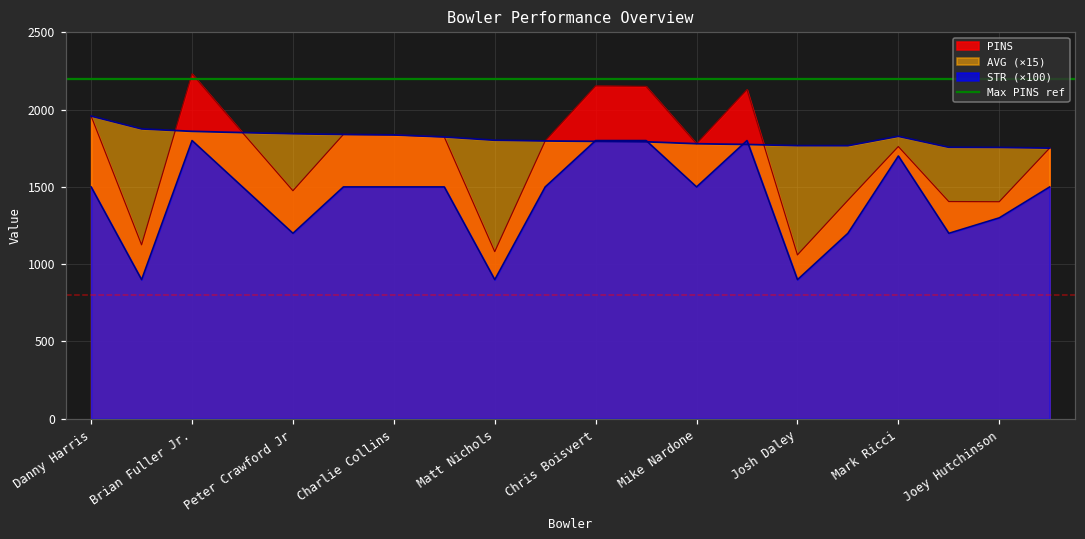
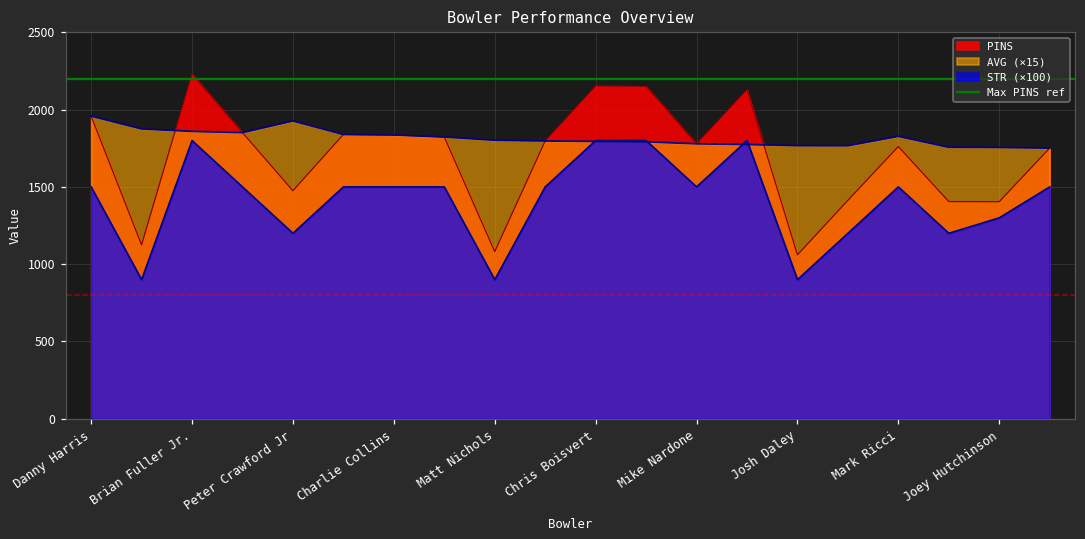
  {
    "PINS": {
      "Brian Fuller Jr.": 2230,
      "Peter Crawford Jr": 1480,
      "Matt Nichols": 1080,
      "Chris Boisvert": 2150,
      "Josh Daley": 1060,
      "Mark Ricci": 1760,
      "Joey Hutchinson": 1400
    },
    "AVG (×15)": {
      "Brian Fuller Jr.": 1860,
-     "Peter Crawford Jr": 1840,
+     "Peter Crawford Jr": 1930,
      "Matt Nichols": 1800,
      "Josh Daley": 1770,
      "Mark Ricci": 1830,
      "Joey Hutchinson": 1760
    },
    "STR (×100)": {
      "Danny Harris": 1500,
      "Brian Fuller Jr.": 1800,
      "Peter Crawford Jr": 1200,
      "Charlie Collins": 1500,
      "Matt Nichols": 900,
      "Mike Nardone": 1500,
      "Josh Daley": 900,
-     "Mark Ricci": 1700,
+     "Mark Ricci": 1500,
      "Joey Hutchinson": 1300
    }
  }
